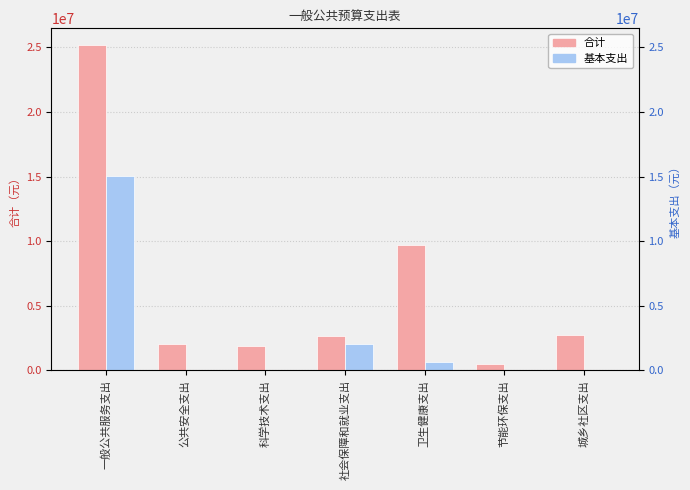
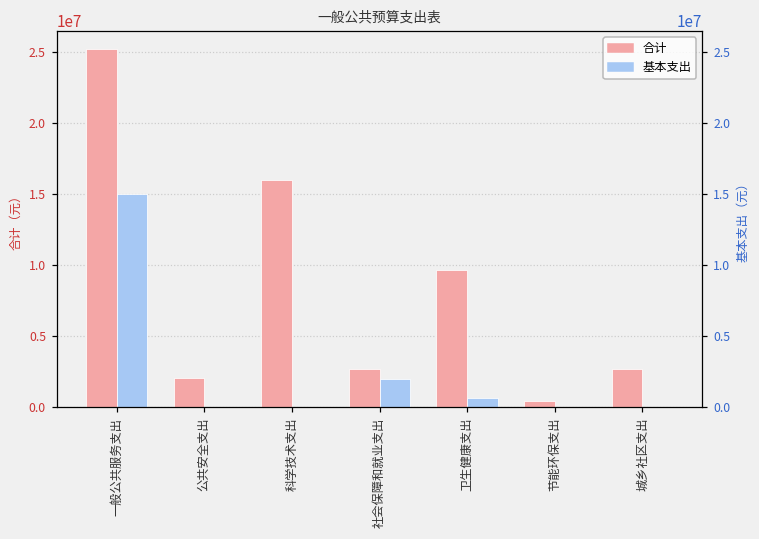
  {
    "合计": {
      "一般公共服务支出": 25200000,
      "公共安全支出": 2100000,
-     "科学技术支出": 1900000,
+     "科学技术支出": 16000000,
      "社会保障和就业支出": 2700000,
      "卫生健康支出": 9700000,
      "节能环保支出": 500000,
      "城乡社区支出": 2700000
    },
    "基本支出": {
      "一般公共服务支出": 15000000,
      "公共安全支出": 0,
      "科学技术支出": 0,
      "社会保障和就业支出": 2000000,
      "卫生健康支出": 700000,
      "节能环保支出": 0,
      "城乡社区支出": 0
    }
  }
